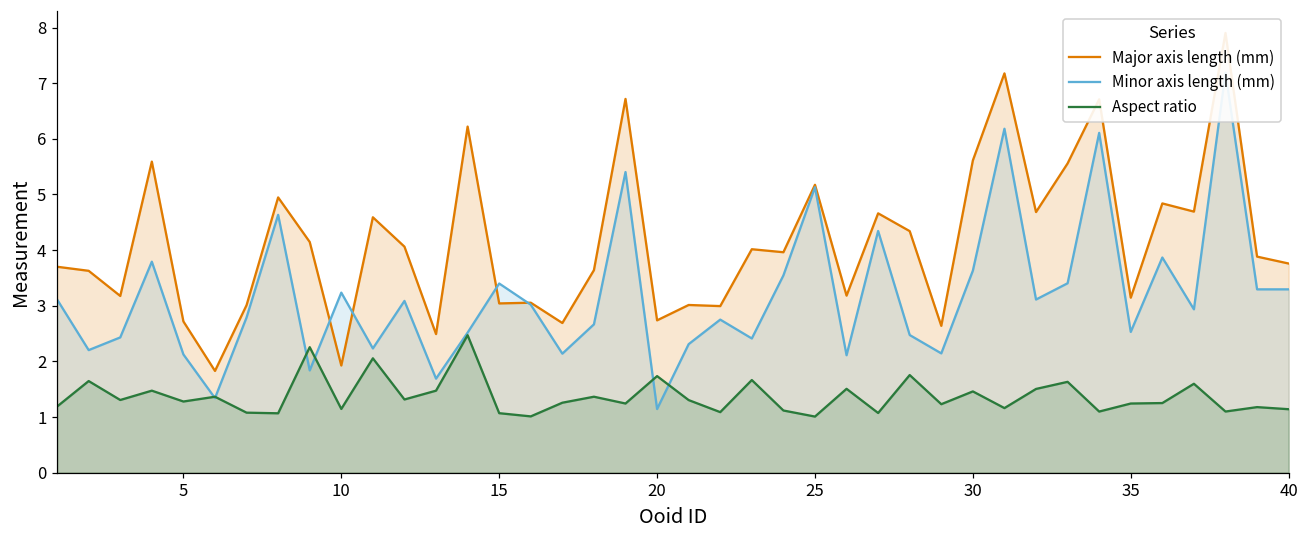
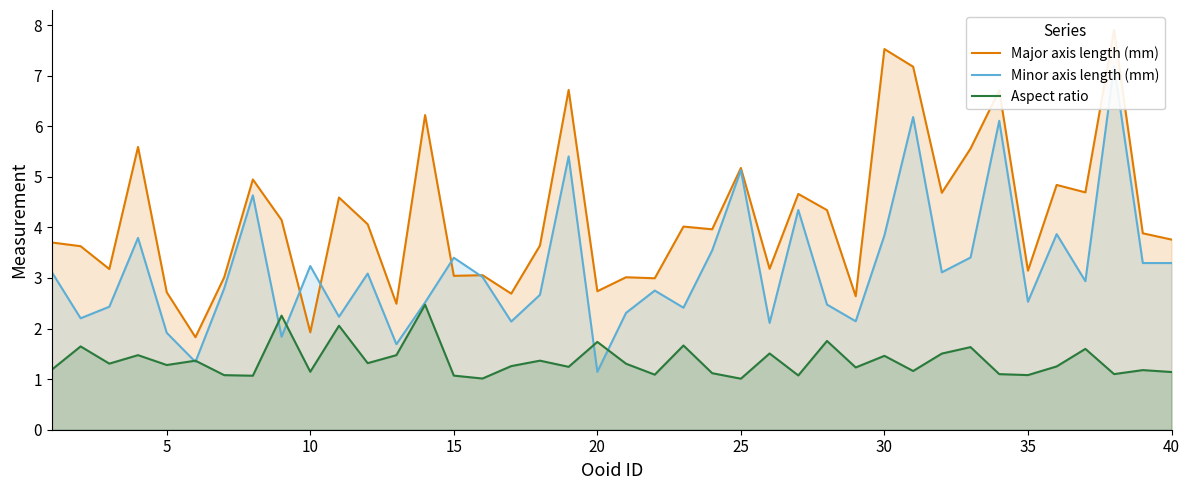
  {
    "Major axis length (mm)": {
      "5": 2.7,
      "10": 1.9,
      "15": 3.0,
      "20": 2.7,
-     "30": 5.6,
+     "30": 7.5,
      "35": 3.1,
      "40": 3.8
    },
    "Minor axis length (mm)": {
-     "5": 2.1,
+     "5": 1.9,
      "10": 3.2,
      "15": 3.4,
      "20": 1.1,
-     "30": 3.6,
+     "30": 3.8,
      "35": 2.5,
      "40": 3.3
    },
    "Aspect ratio": {
      "5": 1.3,
      "10": 1.1,
      "15": 1.1,
      "20": 1.7,
      "25": 1.0,
      "30": 1.5,
-     "35": 1.2,
+     "35": 1.1,
      "40": 1.1
    }
  }
